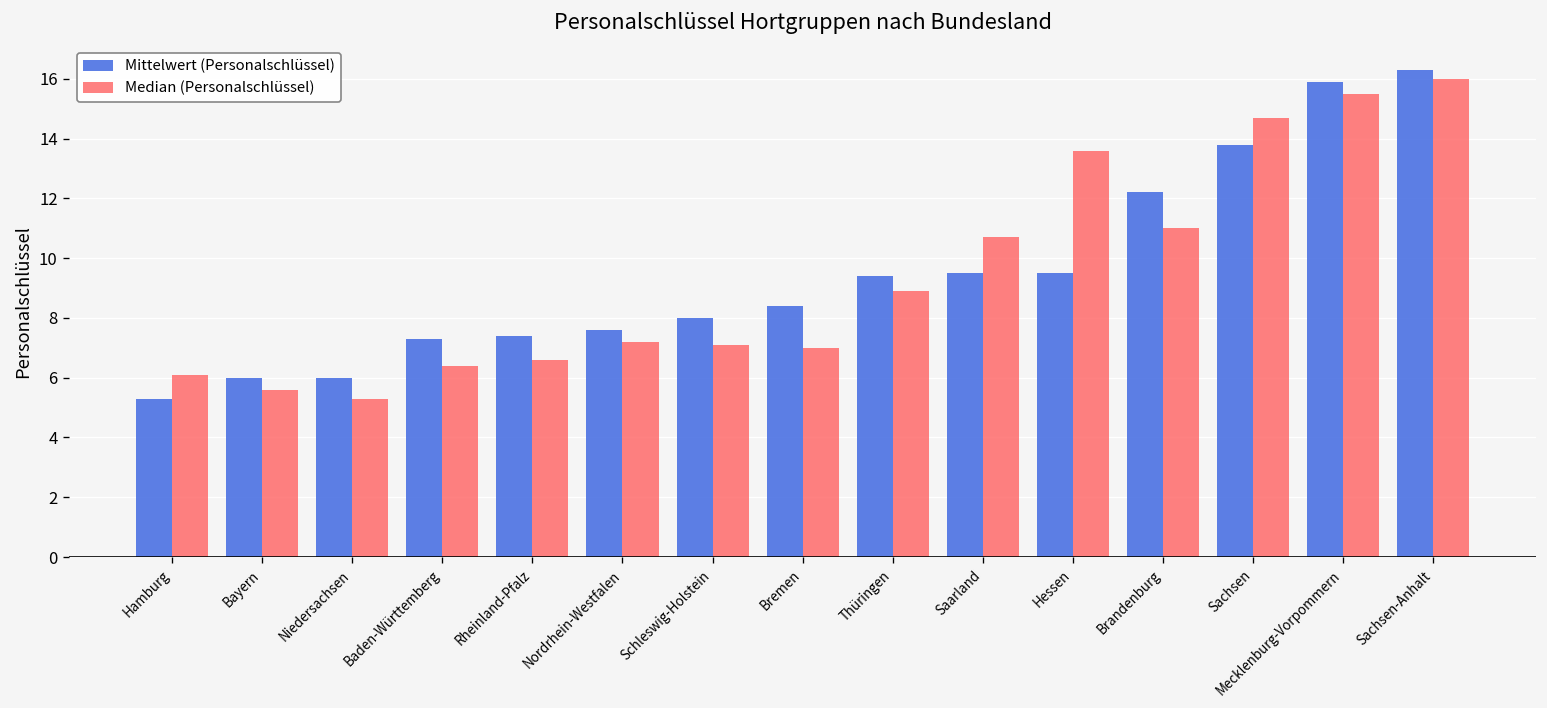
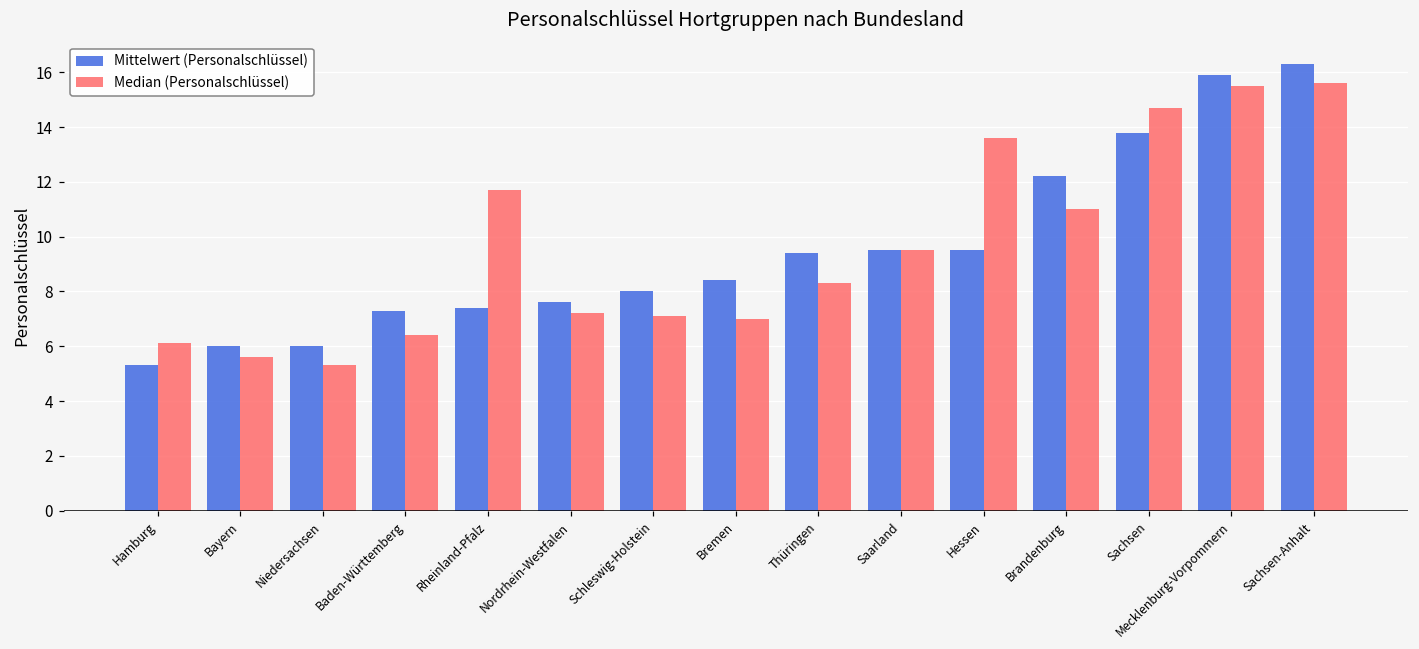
  {
    "Mittelwert (Personalschlüssel)": {
      "Hamburg": 5.3,
      "Bayern": 6.0,
      "Niedersachsen": 6.0,
      "Baden-Württemberg": 7.3,
      "Rheinland-Pfalz": 7.4,
      "Nordrhein-Westfalen": 7.6,
      "Schleswig-Holstein": 8.0,
      "Bremen": 8.4,
      "Thüringen": 9.4,
      "Saarland": 9.5,
      "Hessen": 9.5,
      "Brandenburg": 12.2,
      "Sachsen": 13.8,
      "Mecklenburg-Vorpommern": 15.9,
      "Sachsen-Anhalt": 16.3
    },
    "Median (Personalschlüssel)": {
      "Hamburg": 6.1,
      "Bayern": 5.6,
      "Niedersachsen": 5.3,
      "Baden-Württemberg": 6.4,
-     "Rheinland-Pfalz": 6.6,
+     "Rheinland-Pfalz": 11.7,
      "Nordrhein-Westfalen": 7.2,
      "Schleswig-Holstein": 7.1,
      "Bremen": 7.0,
-     "Thüringen": 8.9,
-     "Saarland": 10.7,
+     "Thüringen": 8.3,
+     "Saarland": 9.5,
      "Hessen": 13.6,
      "Brandenburg": 11.0,
      "Sachsen": 14.7,
      "Mecklenburg-Vorpommern": 15.5,
-     "Sachsen-Anhalt": 16.0
+     "Sachsen-Anhalt": 15.6
    }
  }
